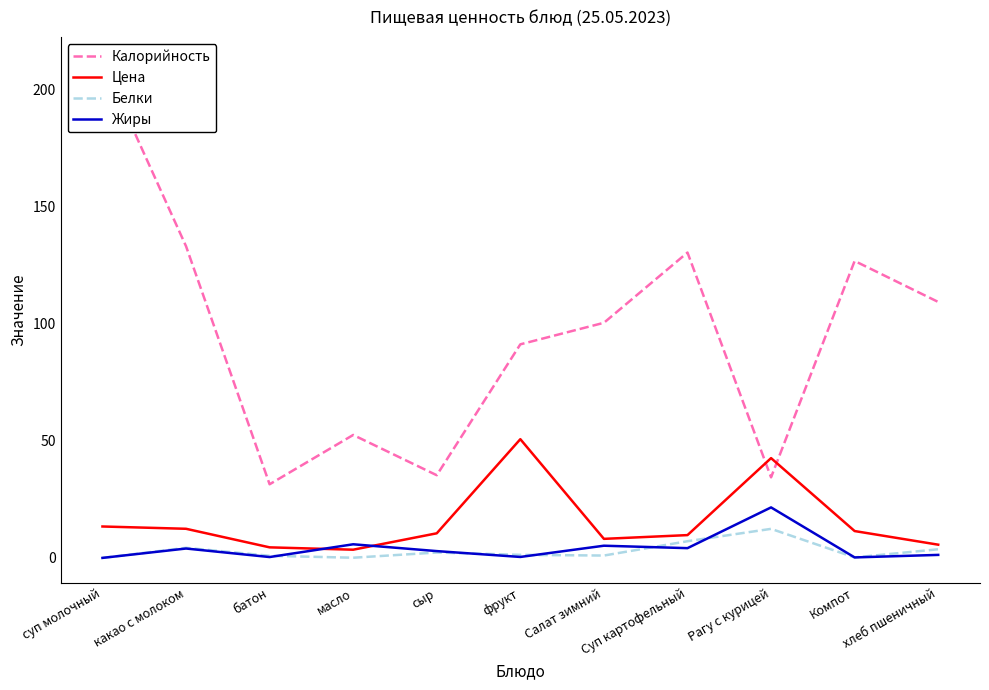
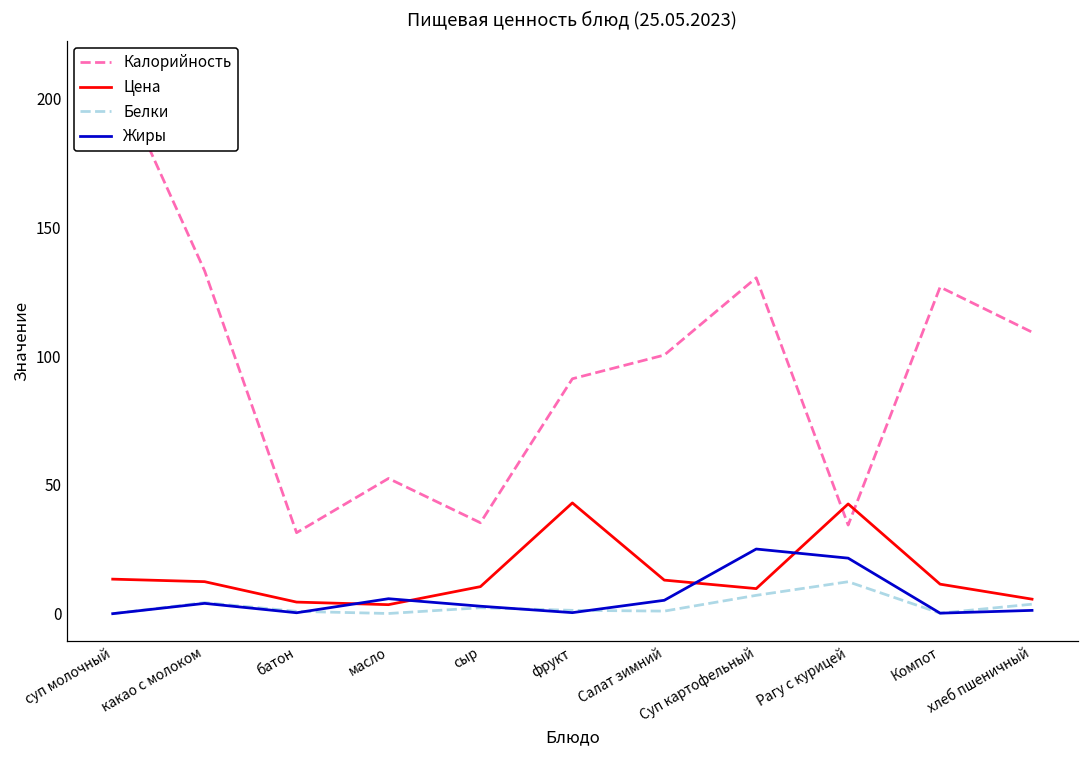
  {
    "Калорийность": {
      "какао с молоком": 133,
      "батон": 31,
      "масло": 53,
      "сыр": 35,
      "фрукт": 91,
      "Салат зимний": 100,
      "Суп картофельный": 130,
      "Рагу с курицей": 34,
      "Компот": 127,
      "хлеб пшеничный": 109
    },
    "Цена": {
      "суп молочный": 13,
      "какао с молоком": 12,
      "батон": 5,
      "масло": 4,
      "сыр": 11,
-     "фрукт": 51,
-     "Салат зимний": 8,
+     "фрукт": 43,
+     "Салат зимний": 13,
      "Суп картофельный": 10,
      "Рагу с курицей": 43,
      "Компот": 11,
      "хлеб пшеничный": 6
    },
    "Белки": {
      "масло": 0,
      "Салат зимний": 1,
      "Суп картофельный": 7,
      "Рагу с курицей": 12,
      "хлеб пшеничный": 4
    },
    "Жиры": {
      "масло": 6,
      "Салат зимний": 5,
-     "Суп картофельный": 4,
+     "Суп картофельный": 25,
      "Рагу с курицей": 22,
      "хлеб пшеничный": 1
    }
  }
